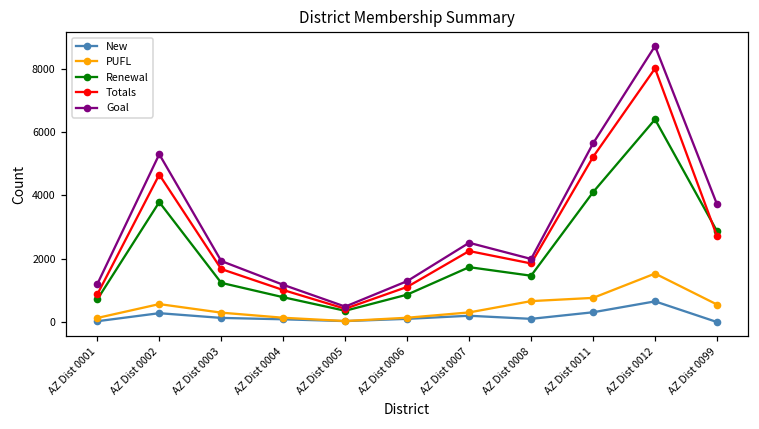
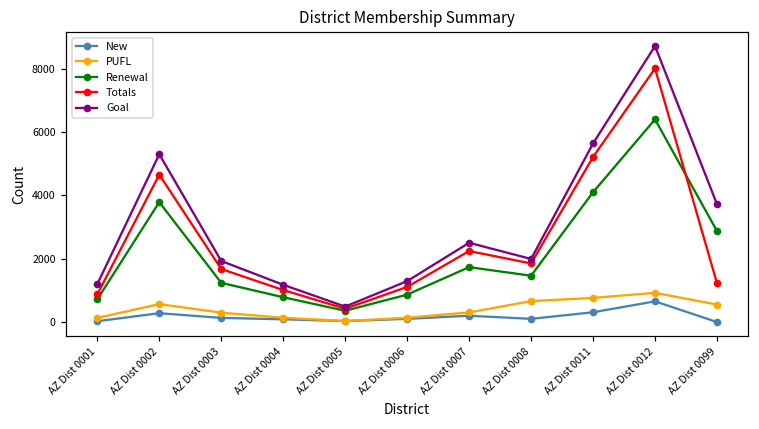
  {
    "New": {
      "AZ Dist 0001": 0,
      "AZ Dist 0002": 300,
      "AZ Dist 0003": 100,
      "AZ Dist 0007": 200,
      "AZ Dist 0008": 100,
      "AZ Dist 0011": 300,
      "AZ Dist 0012": 700,
      "AZ Dist 0099": 0
    },
    "PUFL": {
      "AZ Dist 0001": 100,
      "AZ Dist 0002": 600,
      "AZ Dist 0003": 300,
      "AZ Dist 0007": 300,
      "AZ Dist 0008": 700,
      "AZ Dist 0011": 800,
-     "AZ Dist 0012": 1500,
+     "AZ Dist 0012": 900,
      "AZ Dist 0099": 600
    },
    "Renewal": {
      "AZ Dist 0001": 700,
      "AZ Dist 0002": 3800,
      "AZ Dist 0003": 1200,
      "AZ Dist 0004": 800,
      "AZ Dist 0006": 900,
      "AZ Dist 0007": 1700,
      "AZ Dist 0008": 1500,
      "AZ Dist 0011": 4100,
      "AZ Dist 0012": 6400,
      "AZ Dist 0099": 2900
    },
    "Totals": {
      "AZ Dist 0001": 900,
      "AZ Dist 0002": 4700,
      "AZ Dist 0003": 1700,
      "AZ Dist 0004": 1000,
      "AZ Dist 0006": 1100,
      "AZ Dist 0007": 2200,
      "AZ Dist 0008": 1900,
      "AZ Dist 0011": 5200,
      "AZ Dist 0012": 8000,
-     "AZ Dist 0099": 2700
+     "AZ Dist 0099": 1200
    },
    "Goal": {
      "AZ Dist 0001": 1200,
      "AZ Dist 0002": 5300,
      "AZ Dist 0003": 1900,
      "AZ Dist 0004": 1200,
      "AZ Dist 0006": 1300,
      "AZ Dist 0007": 2500,
      "AZ Dist 0008": 2000,
      "AZ Dist 0011": 5600,
      "AZ Dist 0012": 8700,
      "AZ Dist 0099": 3700
    }
  }
